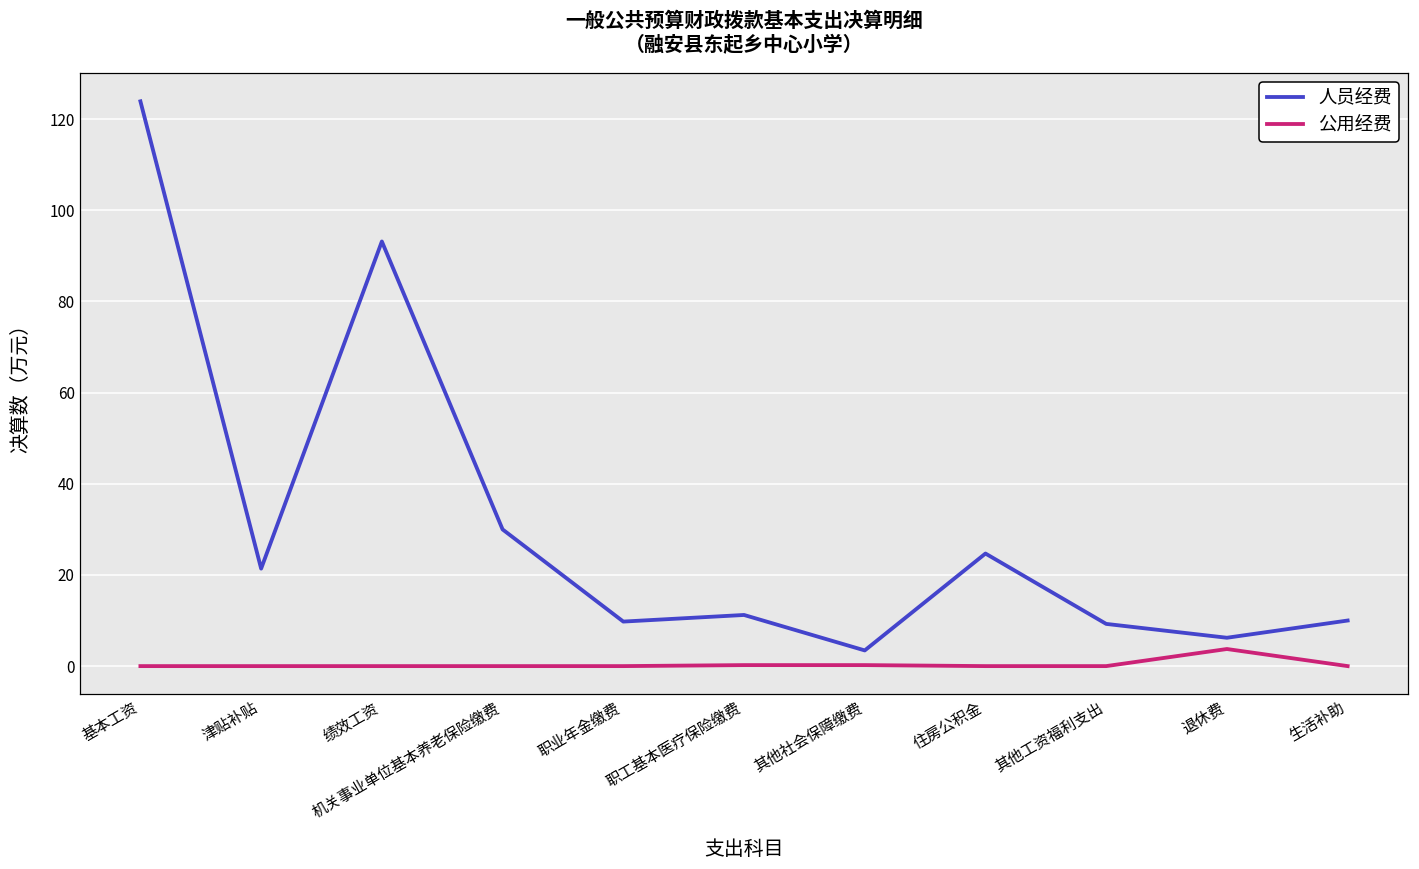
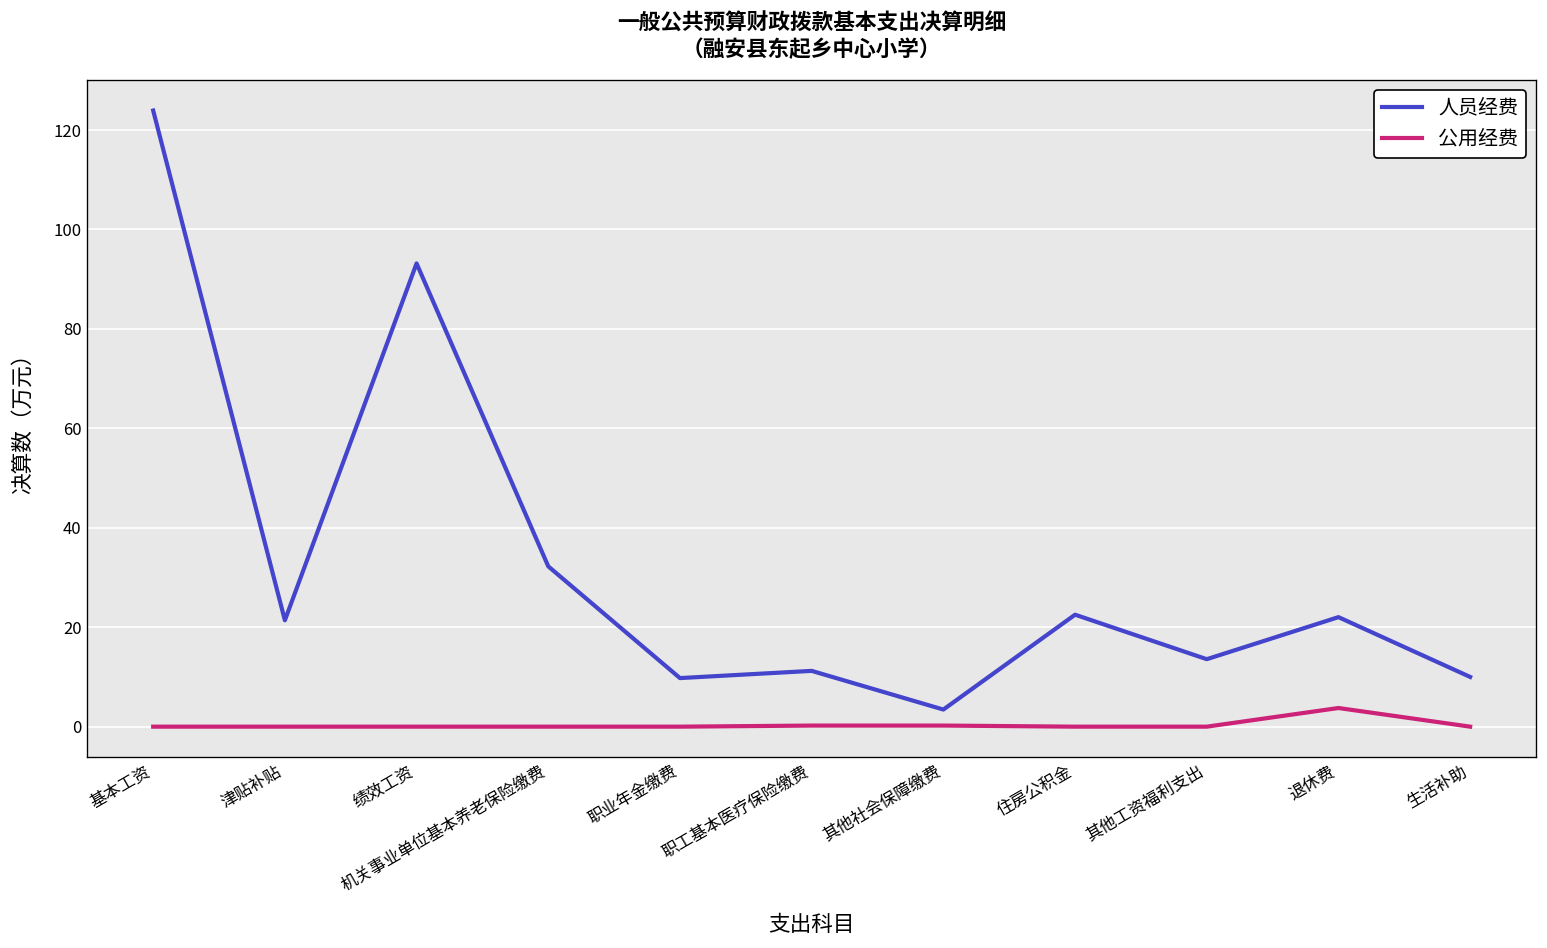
  {
    "人员经费": {
      "基本工资": 124,
      "津贴补贴": 21,
      "绩效工资": 93,
-     "机关事业单位基本养老保险缴费": 30,
+     "机关事业单位基本养老保险缴费": 32,
      "职业年金缴费": 10,
      "职工基本医疗保险缴费": 11,
      "其他社会保障缴费": 3,
-     "住房公积金": 25,
-     "其他工资福利支出": 9,
-     "退休费": 6,
+     "住房公积金": 23,
+     "其他工资福利支出": 14,
+     "退休费": 22,
      "生活补助": 10
    },
    "公用经费": {
      "基本工资": 0,
      "津贴补贴": 0,
      "绩效工资": 0,
      "机关事业单位基本养老保险缴费": 0,
      "职业年金缴费": 0,
      "职工基本医疗保险缴费": 0,
      "其他社会保障缴费": 0,
      "住房公积金": 0,
      "其他工资福利支出": 0,
      "退休费": 4,
      "生活补助": 0
    }
  }
